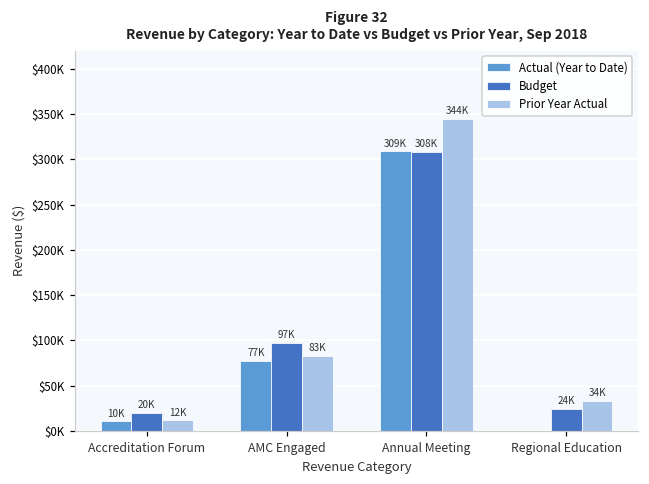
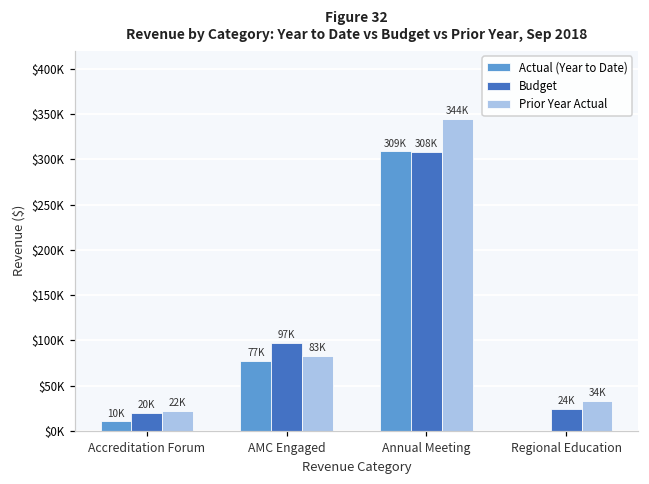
  {
    "Prior Year Actual": {
-     "Accreditation Forum": "12K",
+     "Accreditation Forum": "22K",
      "AMC Engaged": "83K",
      "Annual Meeting": "344K",
      "Regional Education": "34K"
    }
  }
